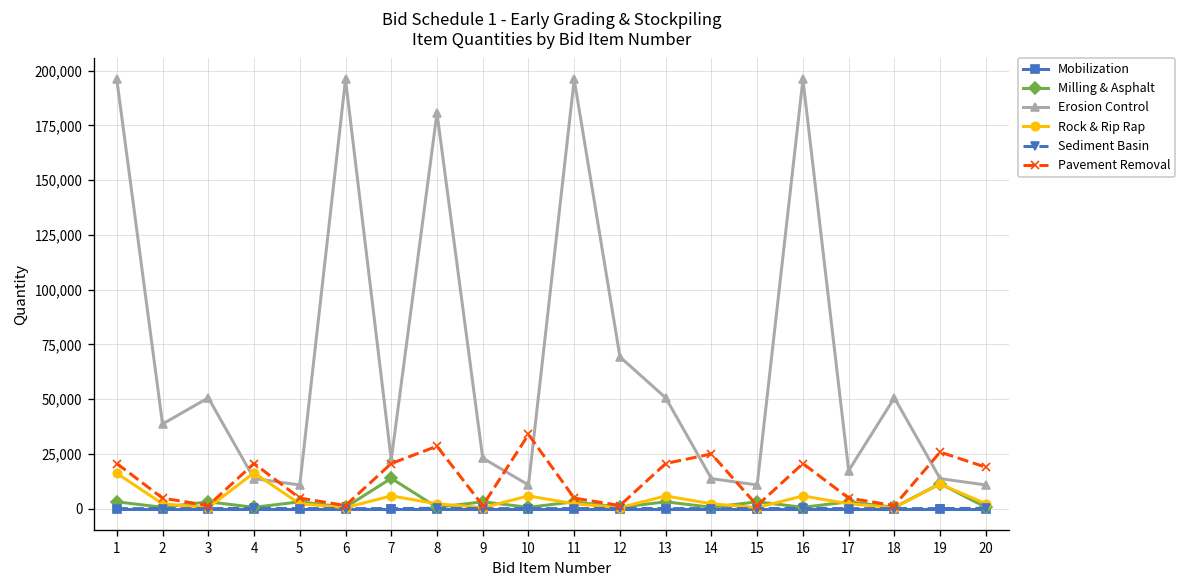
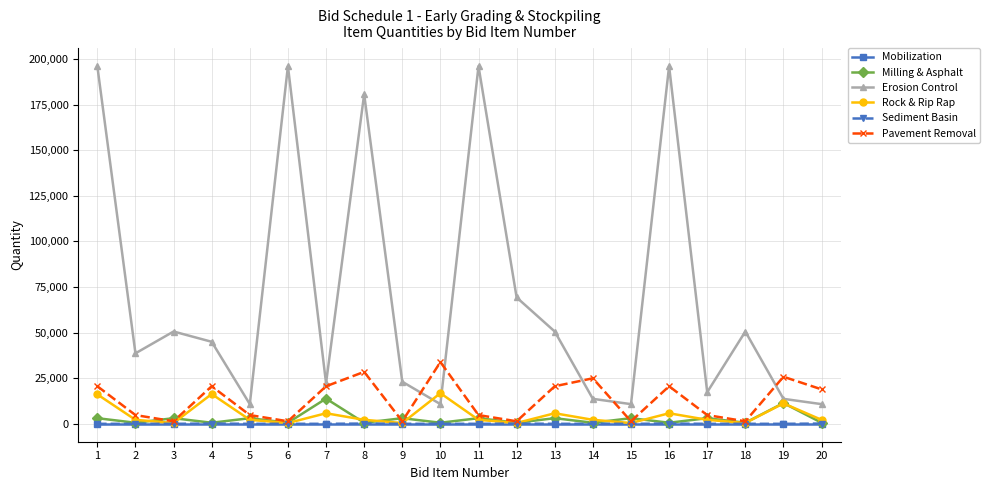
  {
    "Sediment Basin": {
      "1": "0",
      "5": "0",
      "7": "0",
      "11": "0",
      "13": "0",
      "17": "0",
      "19": "0"
    },
    "Milling & Asphalt": {
      "1": "3,000",
      "3": "3,000",
      "7": "14,000",
      "9": "3,000",
      "13": "3,000",
      "15": "3,000"
    },
    "Erosion Control": {
      "1": "196,000",
      "2": "39,000",
      "3": "51,000",
-     "4": "14,000",
+     "4": "45,000",
      "5": "11,000",
      "6": "196,000",
      "7": "22,000",
      "8": "181,000",
      "9": "23,000",
      "10": "11,000",
      "11": "196,000",
      "12": "69,000",
      "13": "51,000",
      "14": "14,000",
      "15": "11,000",
      "16": "196,000",
      "17": "17,000",
      "18": "51,000",
      "19": "14,000",
      "20": "11,000"
    },
    "Rock & Rip Rap": {
      "1": "16,000",
      "2": "2,000",
      "4": "16,000",
      "7": "6,000",
      "8": "2,000",
-     "10": "6,000",
+     "10": "17,000",
      "13": "6,000",
      "14": "2,000",
      "16": "6,000",
      "20": "2,000"
    },
    "Pavement Removal": {
      "1": "21,000",
      "2": "5,000",
      "4": "21,000",
      "5": "5,000",
      "7": "21,000",
      "8": "28,000",
      "10": "34,000",
      "11": "5,000",
      "13": "21,000",
      "14": "25,000",
      "16": "21,000",
      "17": "5,000",
      "19": "26,000",
      "20": "19,000"
    }
  }
